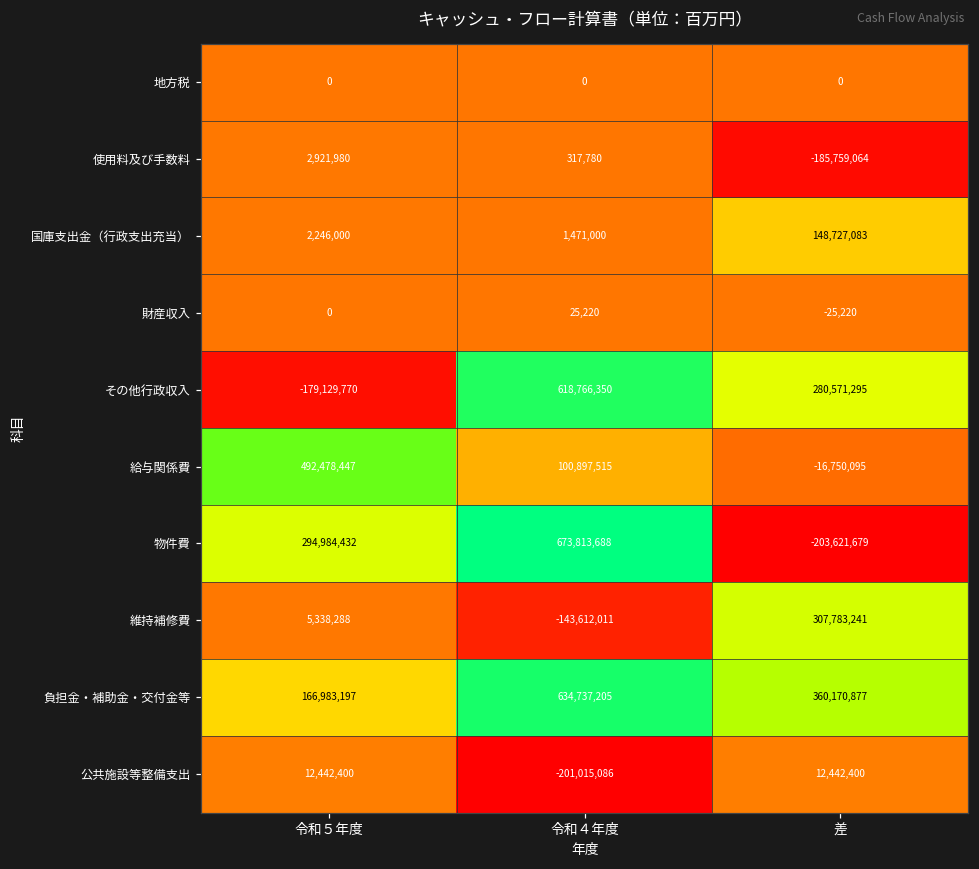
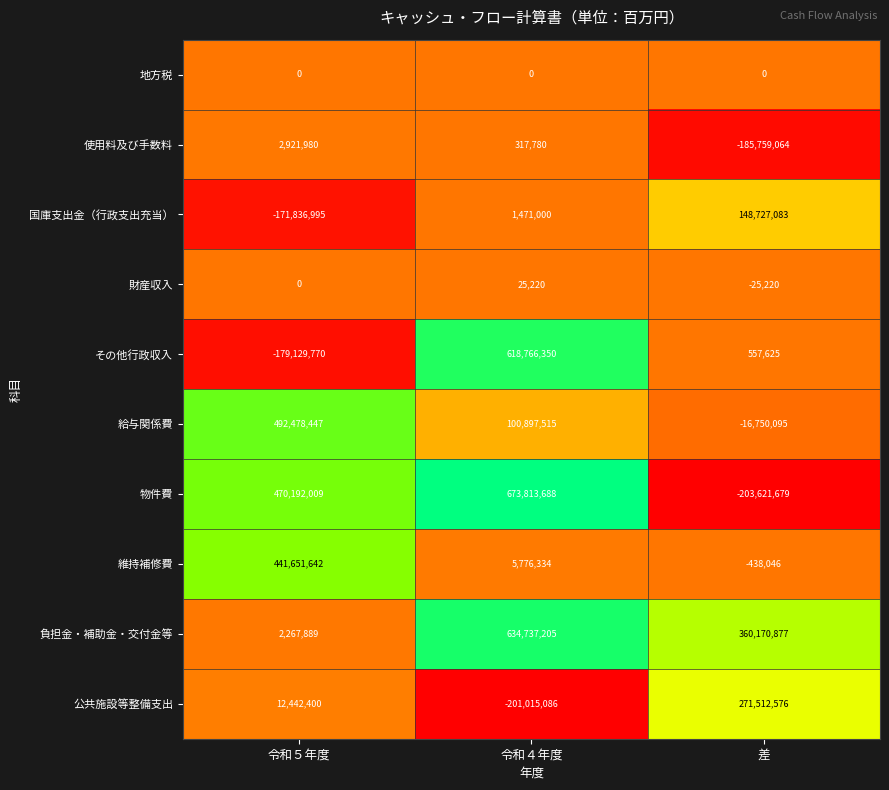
  {
    "地方税": {
      "令和５年度": "0",
      "令和４年度": "0",
      "差": "0"
    },
    "使用料及び手数料": {
      "令和５年度": "2,921,980",
      "令和４年度": "317,780",
      "差": "-185,759,064"
    },
    "国庫支出金（行政支出充当）": {
-     "令和５年度": "2,246,000",
+     "令和５年度": "-171,836,995",
      "令和４年度": "1,471,000",
      "差": "148,727,083"
    },
    "財産収入": {
      "令和５年度": "0",
      "令和４年度": "25,220",
      "差": "-25,220"
    },
    "その他行政収入": {
      "令和５年度": "-179,129,770",
      "令和４年度": "618,766,350",
-     "差": "280,571,295"
+     "差": "557,625"
    },
    "給与関係費": {
      "令和５年度": "492,478,447",
      "令和４年度": "100,897,515",
      "差": "-16,750,095"
    },
    "物件費": {
-     "令和５年度": "294,984,432",
+     "令和５年度": "470,192,009",
      "令和４年度": "673,813,688",
      "差": "-203,621,679"
    },
    "維持補修費": {
-     "令和５年度": "5,338,288",
-     "令和４年度": "-143,612,011",
-     "差": "307,783,241"
+     "令和５年度": "441,651,642",
+     "令和４年度": "5,776,334",
+     "差": "-438,046"
    },
    "負担金・補助金・交付金等": {
-     "令和５年度": "166,983,197",
+     "令和５年度": "2,267,889",
      "令和４年度": "634,737,205",
      "差": "360,170,877"
    },
    "公共施設等整備支出": {
      "令和５年度": "12,442,400",
      "令和４年度": "-201,015,086",
-     "差": "12,442,400"
+     "差": "271,512,576"
    }
  }
